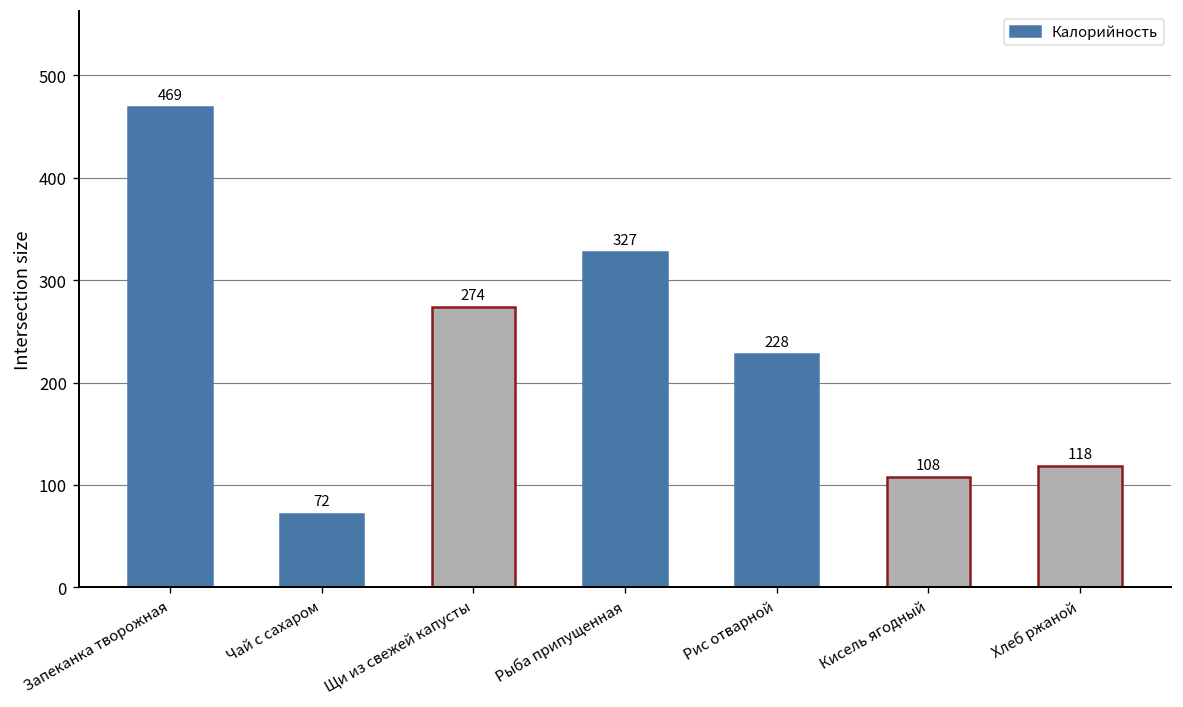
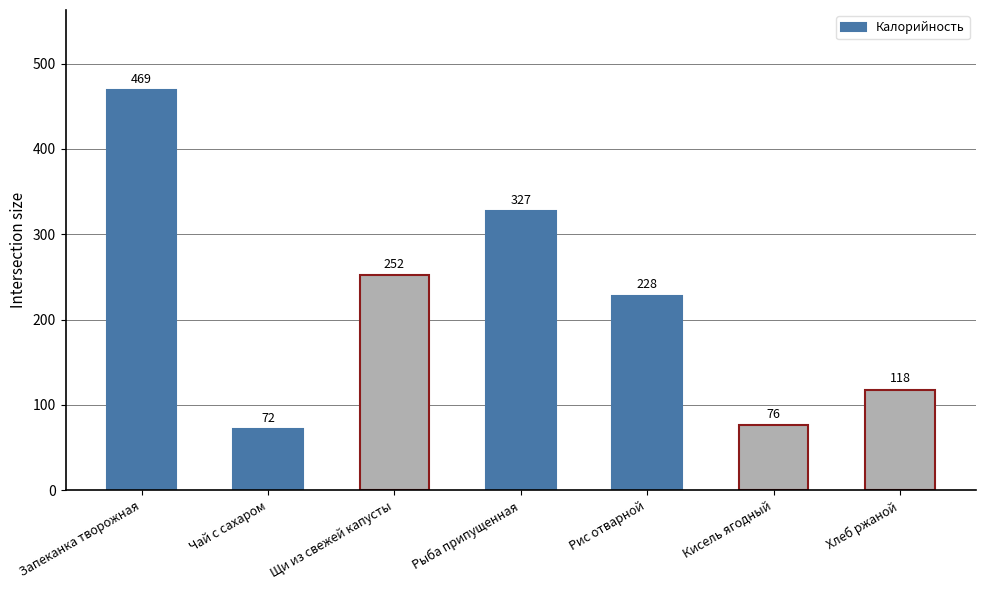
  {
    "Запеканка творожная": 469,
    "Чай с сахаром": 72,
-   "Щи из свежей капусты": 274,
+   "Щи из свежей капусты": 252,
    "Рыба припущенная": 327,
    "Рис отварной": 228,
-   "Кисель ягодный": 108,
+   "Кисель ягодный": 76,
    "Хлеб ржаной": 118
  }
